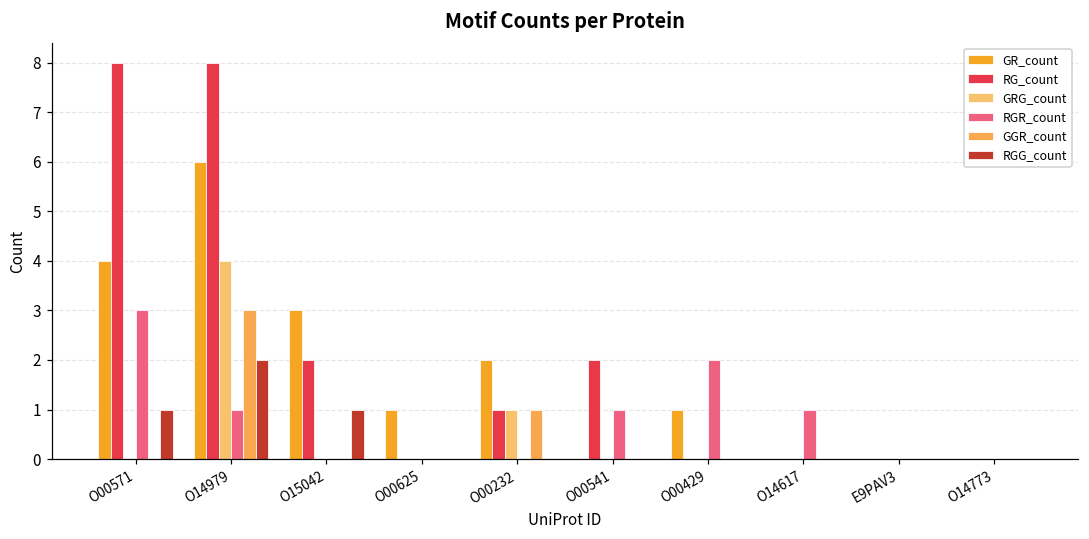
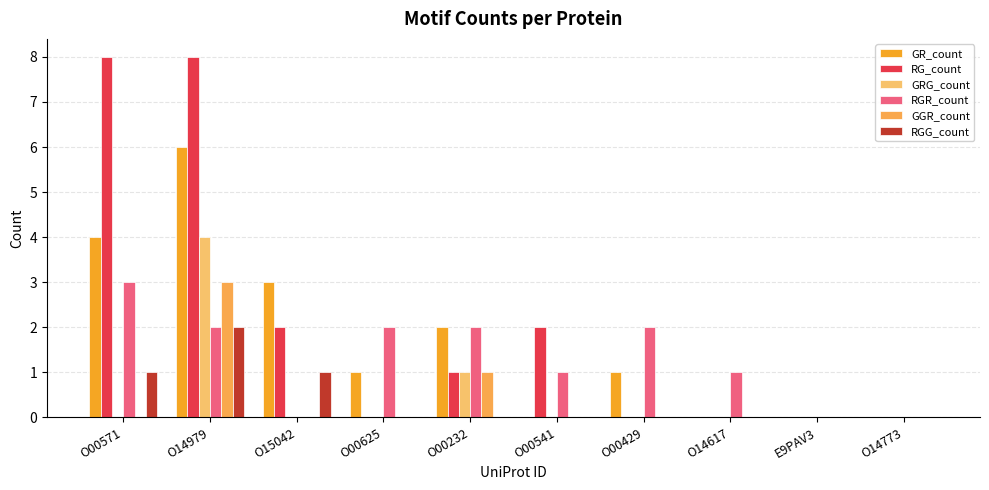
  {
    "RGR_count": {
      "O00571": 3,
-     "O14979": 1,
+     "O14979": 2,
      "O15042": 0,
-     "O00625": 0,
-     "O00232": 0,
+     "O00625": 2,
+     "O00232": 2,
      "O00541": 1,
      "O00429": 2,
      "O14617": 1,
      "E9PAV3": 0,
      "O14773": 0
    }
  }
